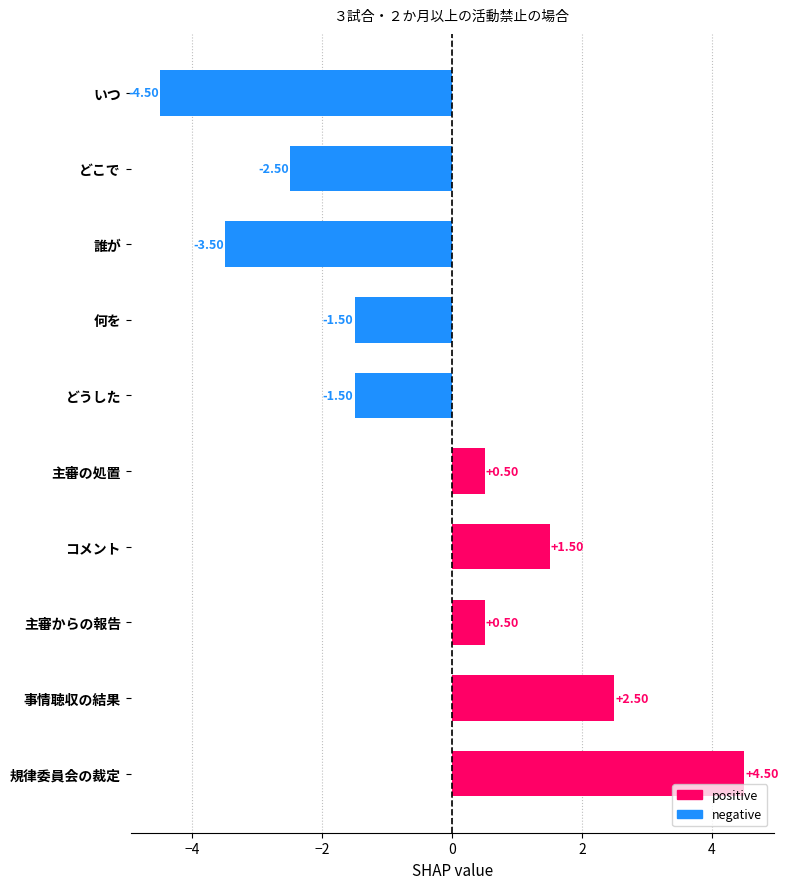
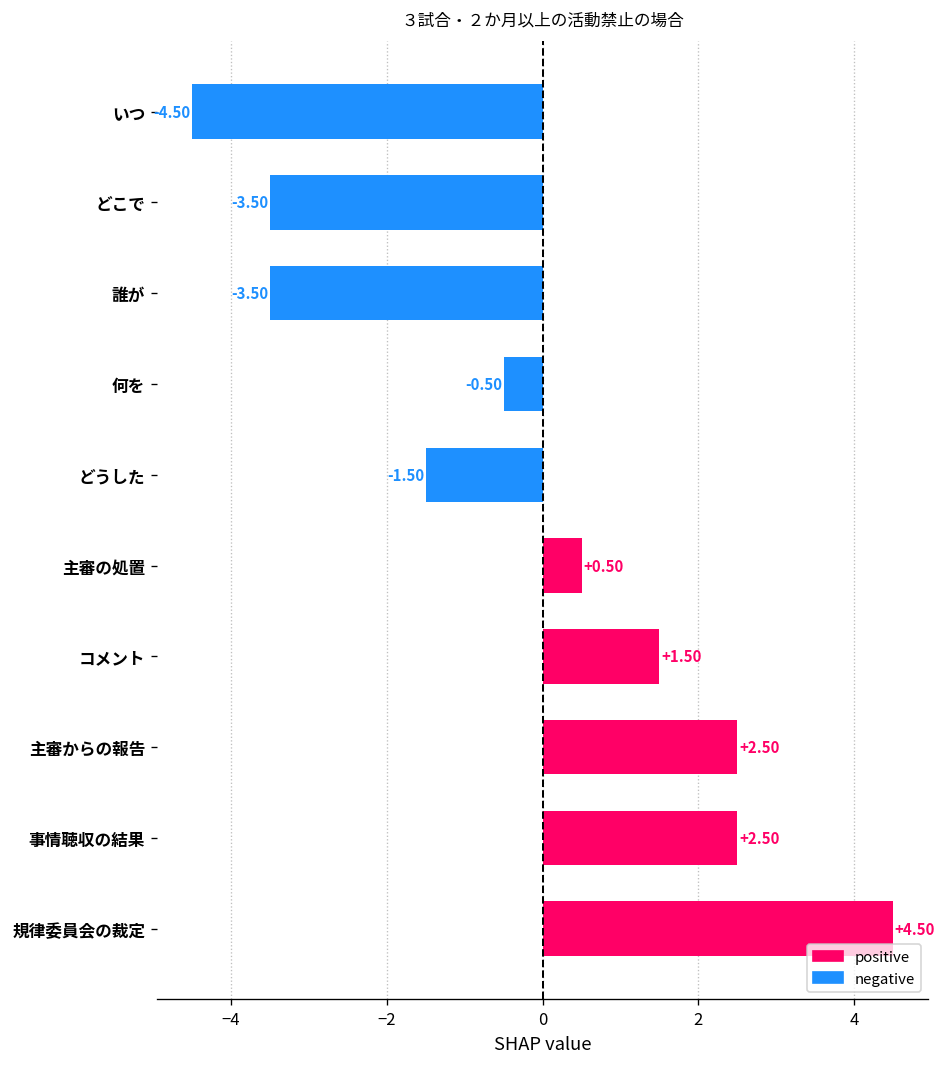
  {
    "いつ": "-4.50",
-   "どこで": "-2.50",
+   "どこで": "-3.50",
    "誰が": "-3.50",
-   "何を": "-1.50",
+   "何を": "-0.50",
    "どうした": "-1.50",
    "主審の処置": "+0.50",
    "コメント": "+1.50",
-   "主審からの報告": "+0.50",
+   "主審からの報告": "+2.50",
    "事情聴収の結果": "+2.50",
    "規律委員会の裁定": "+4.50"
  }
